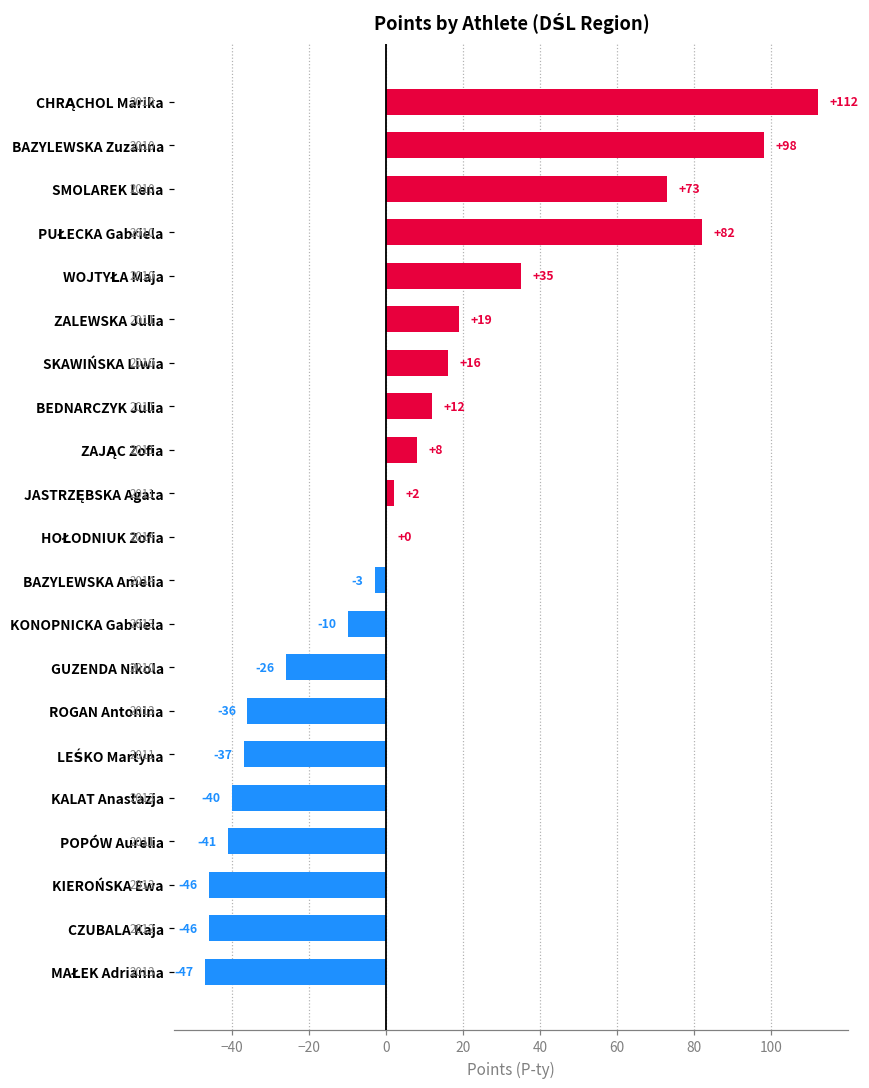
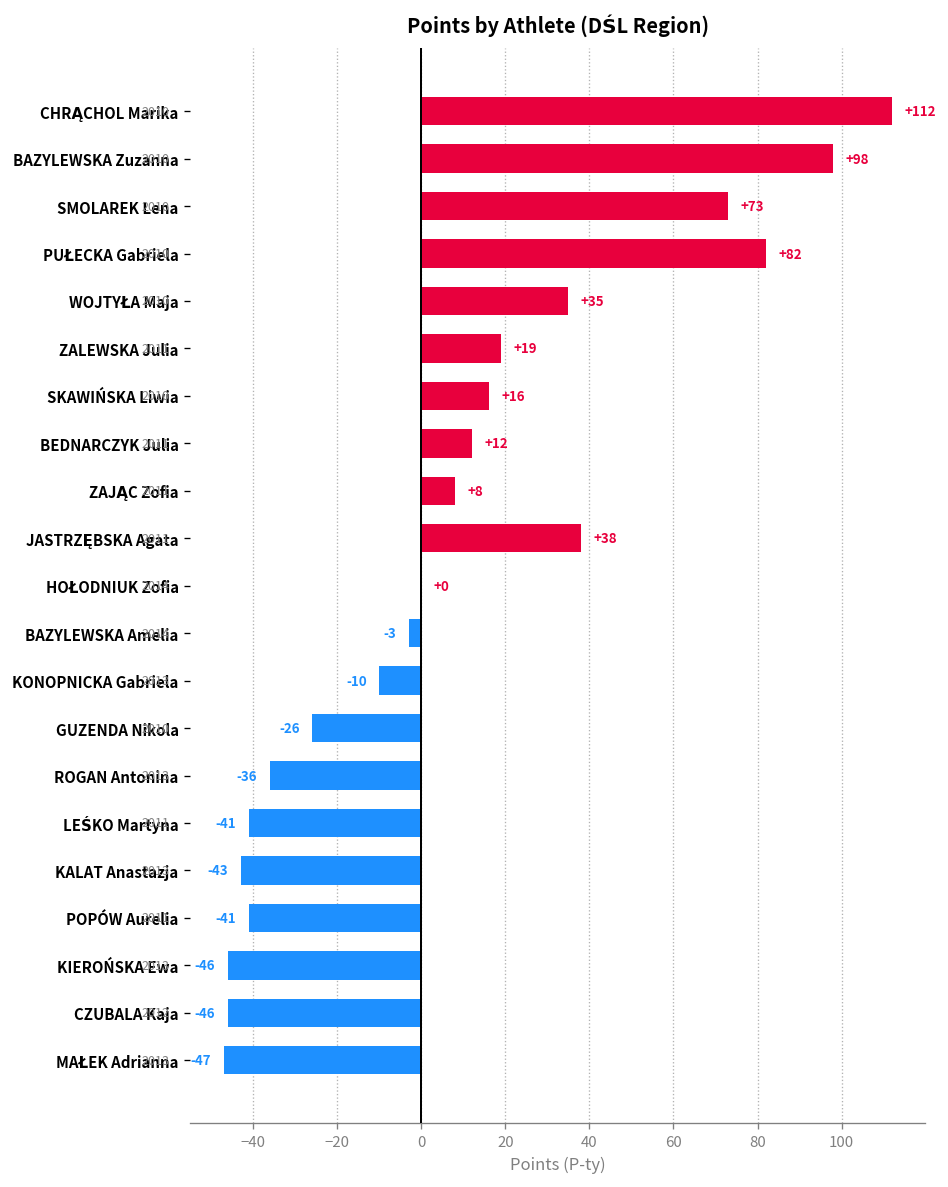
  {
    "CHRĄCHOL Marika": "+112",
    "BAZYLEWSKA Zuzanna": "+98",
    "SMOLAREK Lena": "+73",
    "PUŁECKA Gabriela": "+82",
    "WOJTYŁA Maja": "+35",
    "ZALEWSKA Julia": "+19",
    "SKAWIŃSKA Liwia": "+16",
    "BEDNARCZYK Julia": "+12",
    "ZAJĄC Zofia": "+8",
-   "JASTRZĘBSKA Agata": "+2",
+   "JASTRZĘBSKA Agata": "+38",
    "HOŁODNIUK Zofia": "+0",
    "BAZYLEWSKA Amelia": "-3",
    "KONOPNICKA Gabriela": "-10",
    "GUZENDA Nikola": "-26",
    "ROGAN Antonina": "-36",
-   "LEŚKO Martyna": "-37",
-   "KALAT Anastazja": "-40",
+   "LEŚKO Martyna": "-41",
+   "KALAT Anastazja": "-43",
    "POPÓW Aurelia": "-41",
    "KIEROŃSKA Ewa": "-46",
    "CZUBALA Kaja": "-46",
    "MAŁEK Adrianna": "-47"
  }
